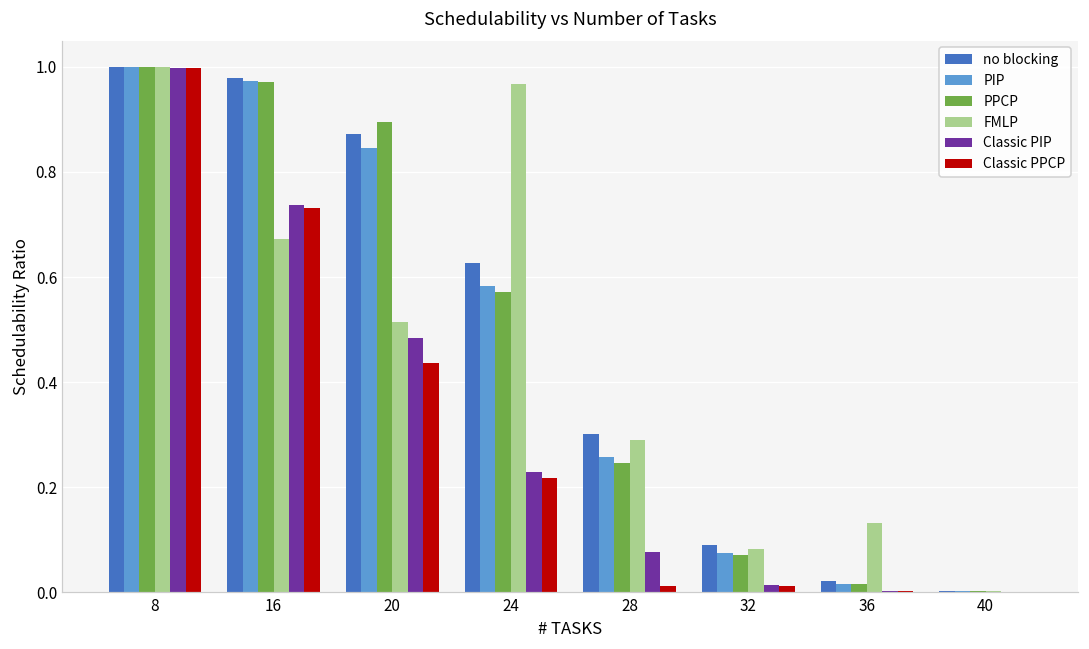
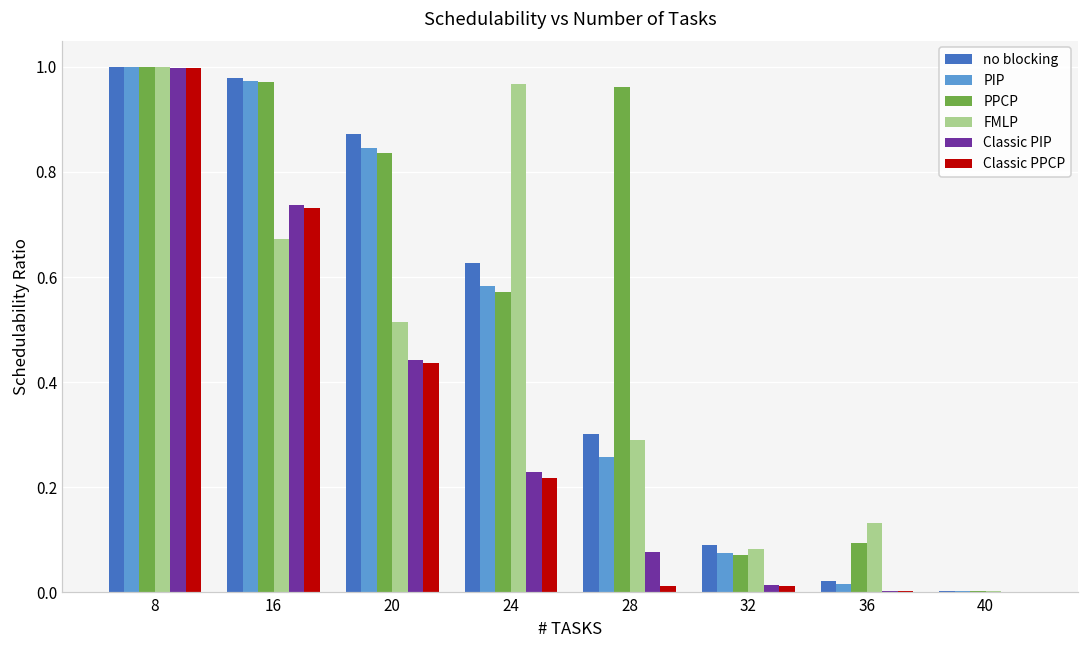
  {
    "PPCP": {
      "8": 1.00,
      "16": 0.97,
-     "20": 0.90,
+     "20": 0.84,
      "24": 0.57,
-     "28": 0.25,
+     "28": 0.96,
      "32": 0.07,
-     "36": 0.02
+     "36": 0.09
    },
    "FMLP": {
      "8": 1.00,
      "16": 0.67,
      "20": 0.52,
      "24": 0.97,
      "28": 0.29,
      "32": 0.08,
      "36": 0.13
    },
    "Classic PIP": {
      "8": 1.00,
      "16": 0.74,
-     "20": 0.48,
+     "20": 0.44,
      "24": 0.23,
      "28": 0.08,
      "32": 0.01,
      "40": 0.00
    },
    "Classic PPCP": {
      "8": 1.00,
      "16": 0.73,
      "20": 0.44,
      "24": 0.22,
      "28": 0.01,
      "32": 0.01,
      "40": 0.00
    }
  }
